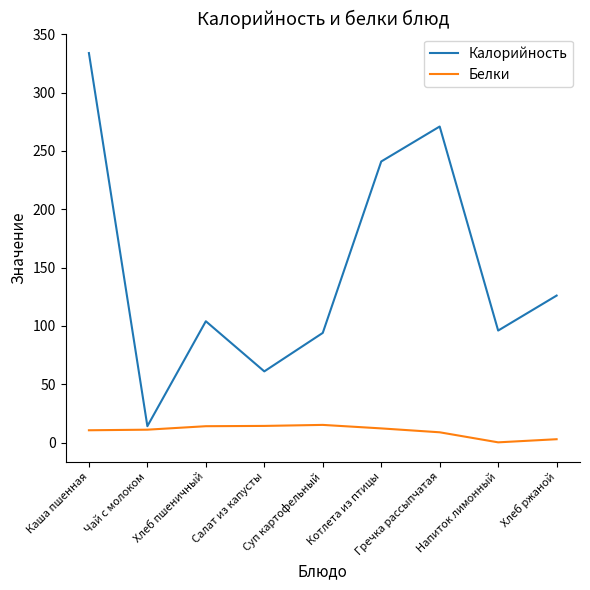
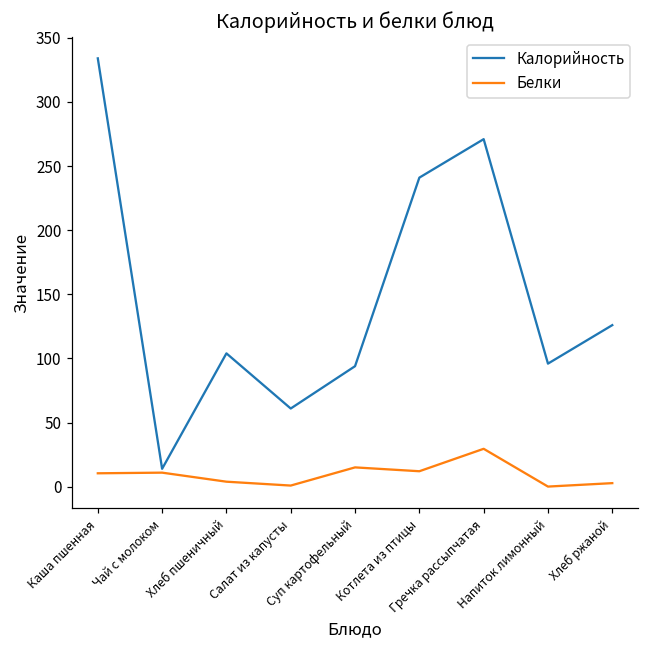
  {
    "Калорийность": {
      "Каша пшенная": 334,
      "Чай с молоком": 14,
      "Хлеб пшеничный": 104,
      "Салат из капусты": 61,
      "Суп картофельный": 94,
      "Котлета из птицы": 241,
      "Гречка рассыпчатая": 271,
      "Напиток лимонный": 96,
      "Хлеб ржаной": 126
    },
    "Белки": {
      "Каша пшенная": 11,
      "Чай с молоком": 11,
-     "Хлеб пшеничный": 14,
-     "Салат из капусты": 14,
+     "Хлеб пшеничный": 4,
+     "Салат из капусты": 1,
      "Суп картофельный": 15,
      "Котлета из птицы": 12,
-     "Гречка рассыпчатая": 9,
+     "Гречка рассыпчатая": 30,
      "Напиток лимонный": 0,
      "Хлеб ржаной": 3
    }
  }
